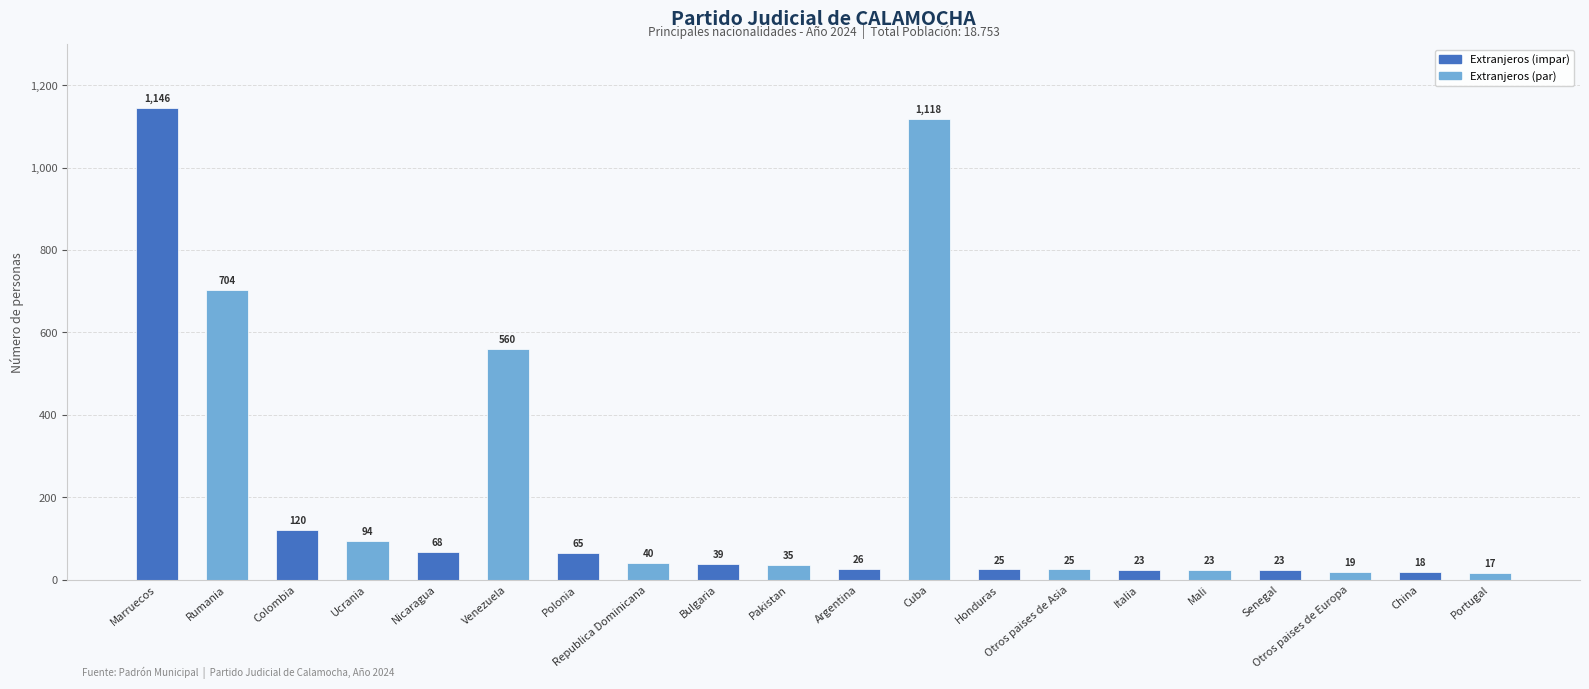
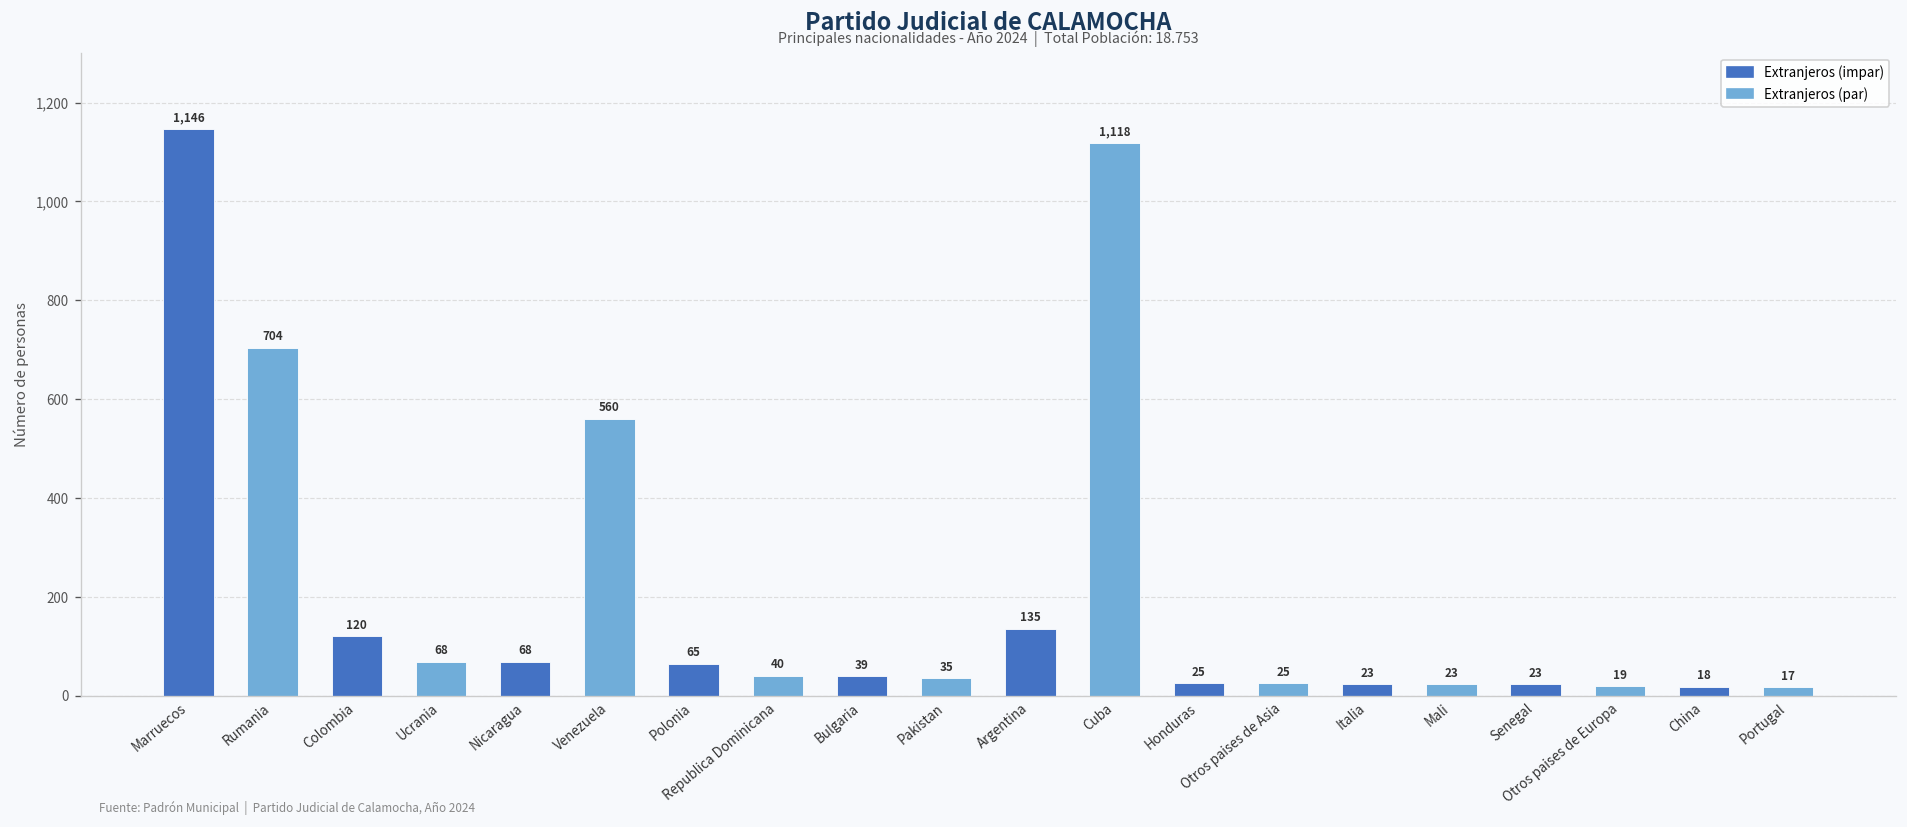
  {
    "Marruecos": "1,146",
    "Rumania": "704",
    "Colombia": "120",
-   "Ucrania": "94",
+   "Ucrania": "68",
    "Nicaragua": "68",
    "Venezuela": "560",
    "Polonia": "65",
    "Republica Dominicana": "40",
    "Bulgaria": "39",
    "Pakistan": "35",
-   "Argentina": "26",
+   "Argentina": "135",
    "Cuba": "1,118",
    "Honduras": "25",
    "Otros paises de Asia": "25",
    "Italia": "23",
    "Mali": "23",
    "Senegal": "23",
    "Otros paises de Europa": "19",
    "China": "18",
    "Portugal": "17"
  }
